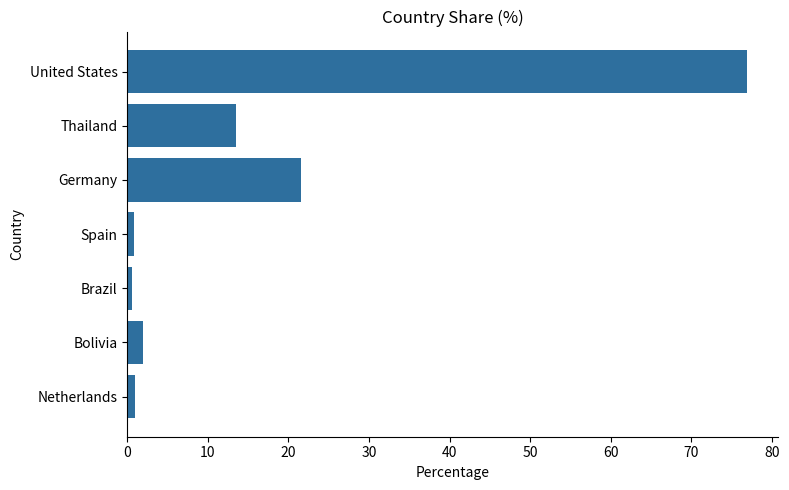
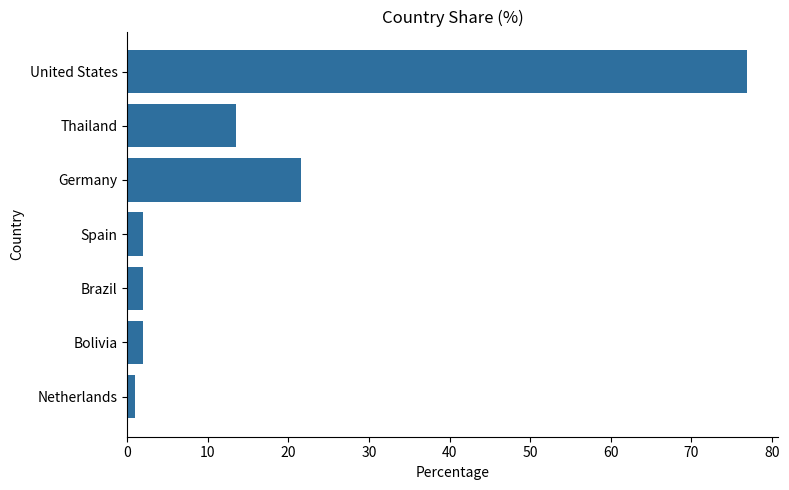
  {
    "United States": 77,
    "Thailand": 13,
    "Germany": 22,
-   "Spain": 1,
-   "Brazil": 1,
+   "Spain": 2,
+   "Brazil": 2,
    "Bolivia": 2,
    "Netherlands": 1
  }
